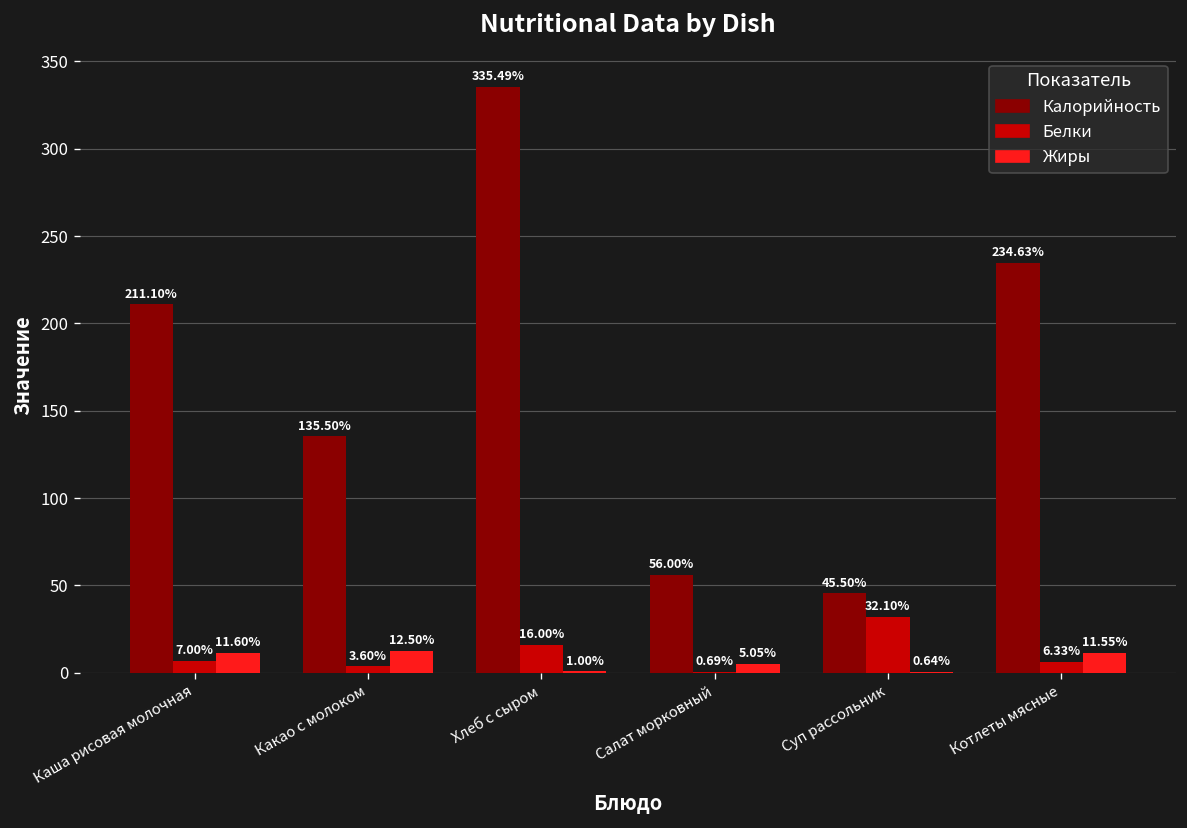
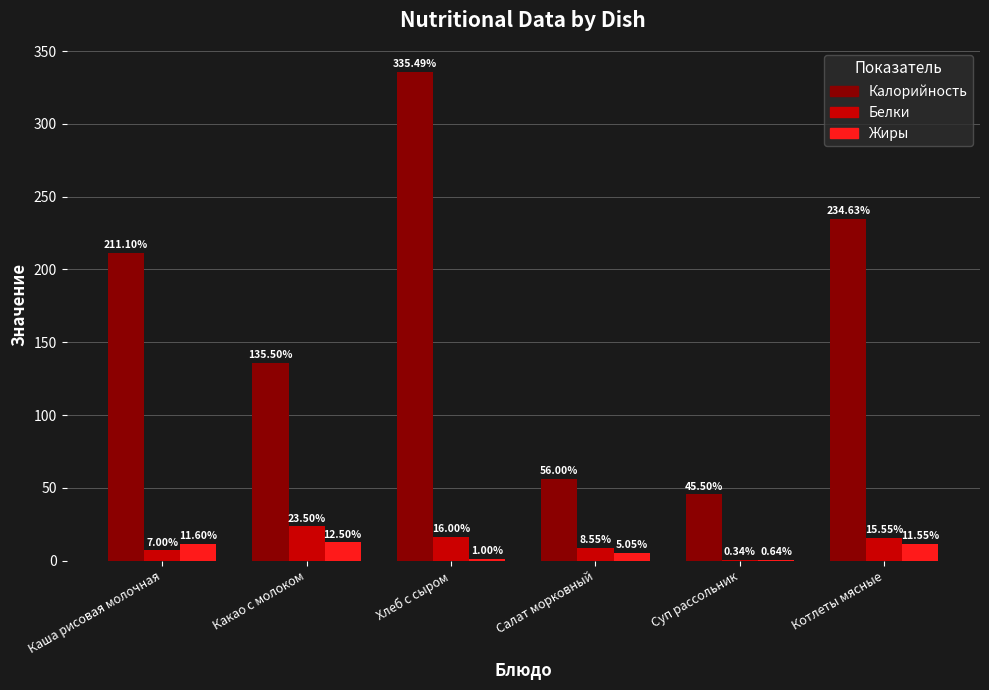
  {
    "Калорийность": {
      "Каша рисовая молочная": "211.10%",
      "Какао с молоком": "135.50%",
      "Хлеб с сыром": "335.49%",
      "Салат морковный": "56.00%",
      "Суп рассольник": "45.50%",
      "Котлеты мясные": "234.63%"
    },
    "Белки": {
      "Каша рисовая молочная": "7.00%",
-     "Какао с молоком": "3.60%",
+     "Какао с молоком": "23.50%",
      "Хлеб с сыром": "16.00%",
-     "Салат морковный": "0.69%",
-     "Суп рассольник": "32.10%",
-     "Котлеты мясные": "6.33%"
+     "Салат морковный": "8.55%",
+     "Суп рассольник": "0.34%",
+     "Котлеты мясные": "15.55%"
    },
    "Жиры": {
      "Каша рисовая молочная": "11.60%",
      "Какао с молоком": "12.50%",
      "Хлеб с сыром": "1.00%",
      "Салат морковный": "5.05%",
      "Суп рассольник": "0.64%",
      "Котлеты мясные": "11.55%"
    }
  }
